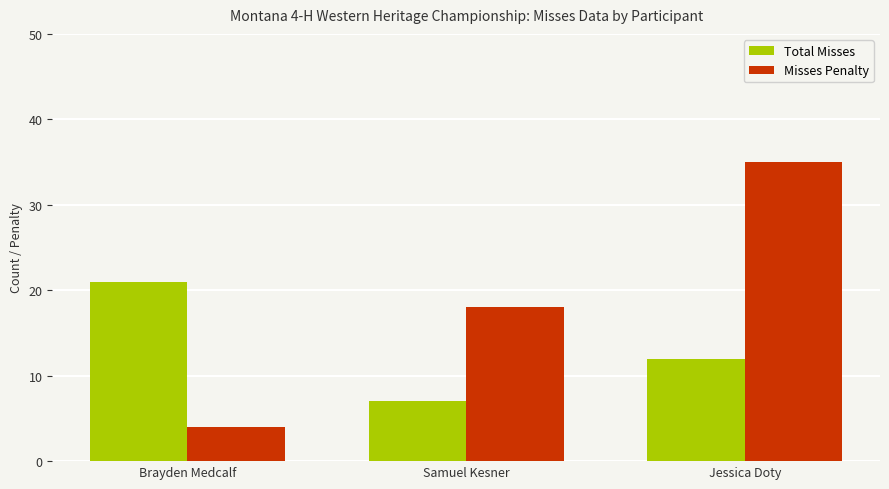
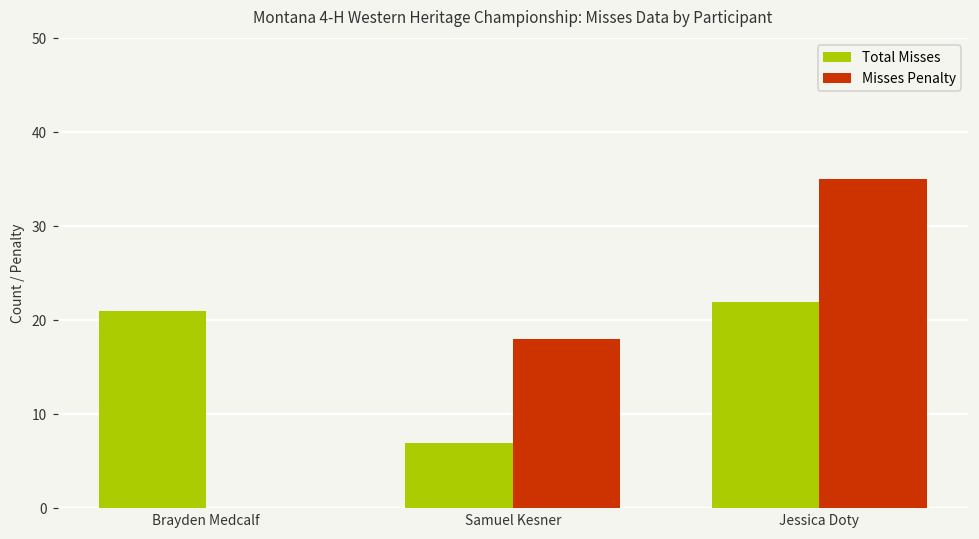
  {
    "Total Misses": {
      "Brayden Medcalf": 21,
      "Samuel Kesner": 7,
-     "Jessica Doty": 12
+     "Jessica Doty": 22
    },
    "Misses Penalty": {
-     "Brayden Medcalf": 4,
+     "Brayden Medcalf": 0,
      "Samuel Kesner": 18,
      "Jessica Doty": 35
    }
  }
